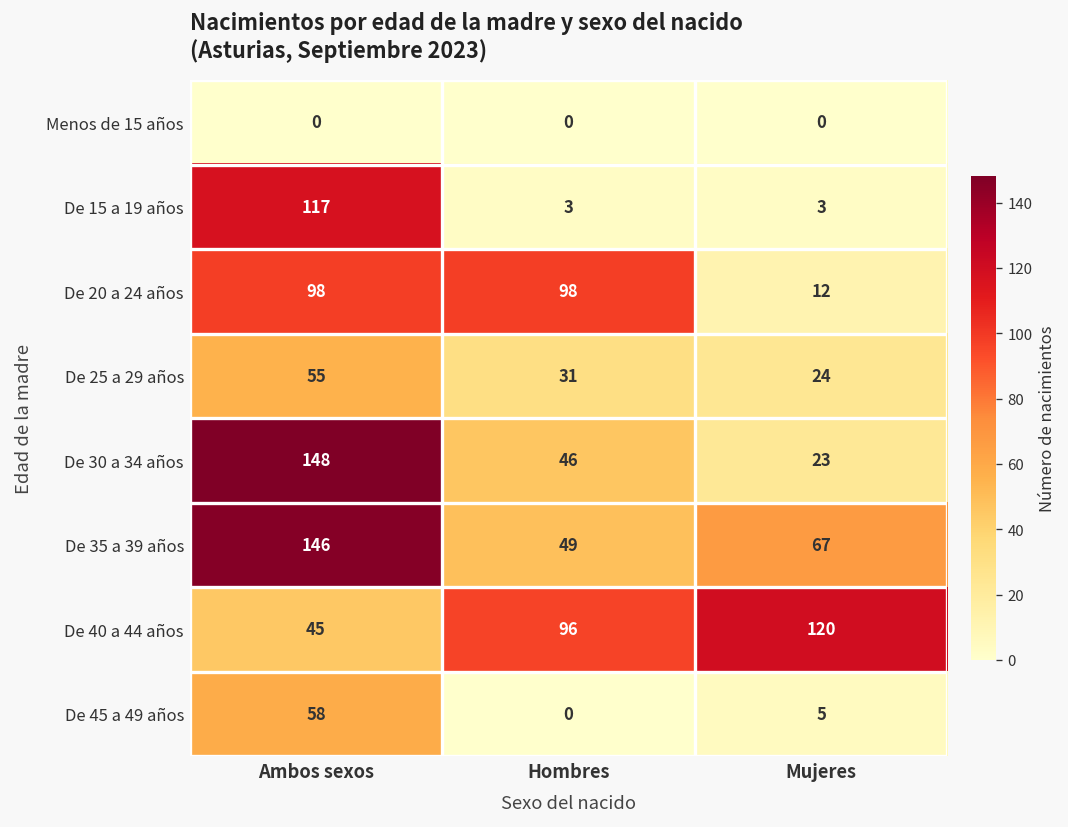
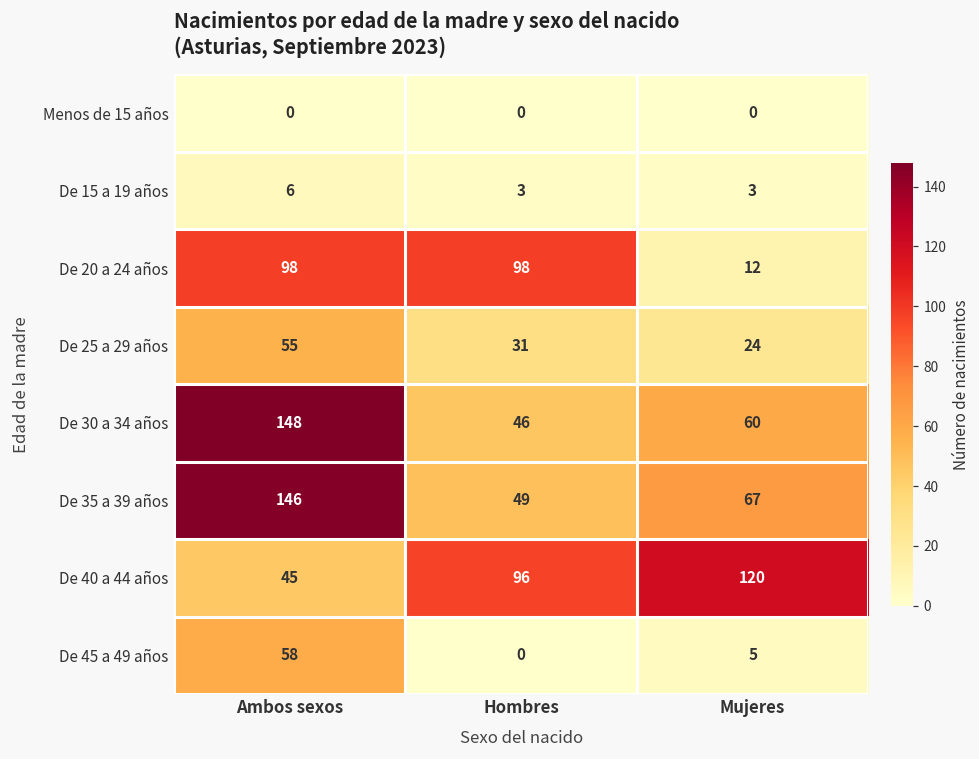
  {
    "Menos de 15 años": {
      "Ambos sexos": 0,
      "Hombres": 0,
      "Mujeres": 0
    },
    "De 15 a 19 años": {
-     "Ambos sexos": 117,
+     "Ambos sexos": 6,
      "Hombres": 3,
      "Mujeres": 3
    },
    "De 20 a 24 años": {
      "Ambos sexos": 98,
      "Hombres": 98,
      "Mujeres": 12
    },
    "De 25 a 29 años": {
      "Ambos sexos": 55,
      "Hombres": 31,
      "Mujeres": 24
    },
    "De 30 a 34 años": {
      "Ambos sexos": 148,
      "Hombres": 46,
-     "Mujeres": 23
+     "Mujeres": 60
    },
    "De 35 a 39 años": {
      "Ambos sexos": 146,
      "Hombres": 49,
      "Mujeres": 67
    },
    "De 40 a 44 años": {
      "Ambos sexos": 45,
      "Hombres": 96,
      "Mujeres": 120
    },
    "De 45 a 49 años": {
      "Ambos sexos": 58,
      "Hombres": 0,
      "Mujeres": 5
    }
  }
